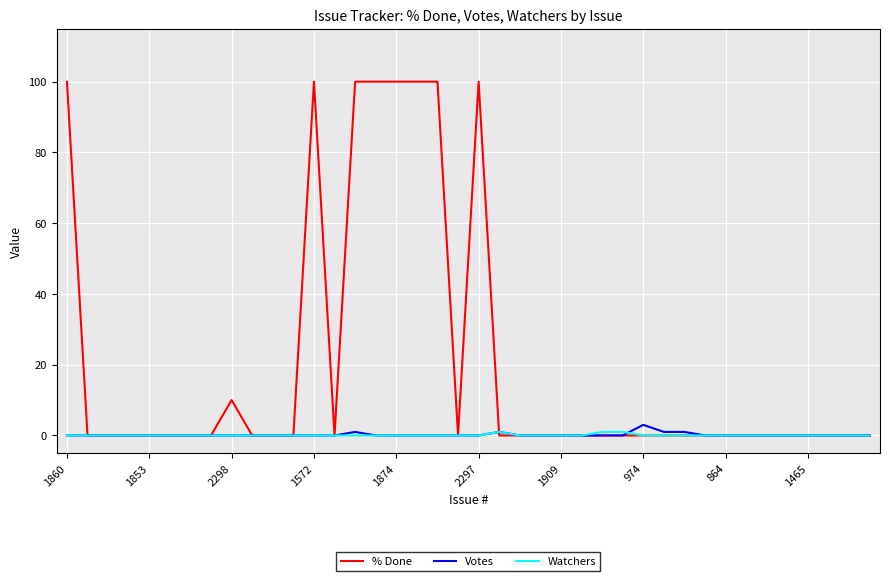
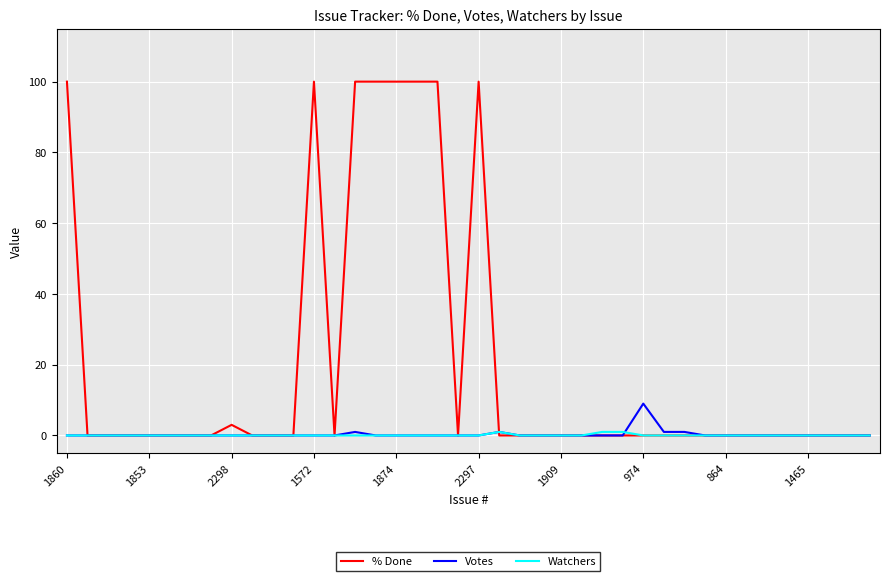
  {
    "% Done": {
      "1860": 100,
-     "2298": 10,
+     "2298": 3,
      "1572": 100,
      "1874": 100,
      "2297": 100
    },
    "Votes": {
-     "974": 3
+     "974": 9
    }
  }
